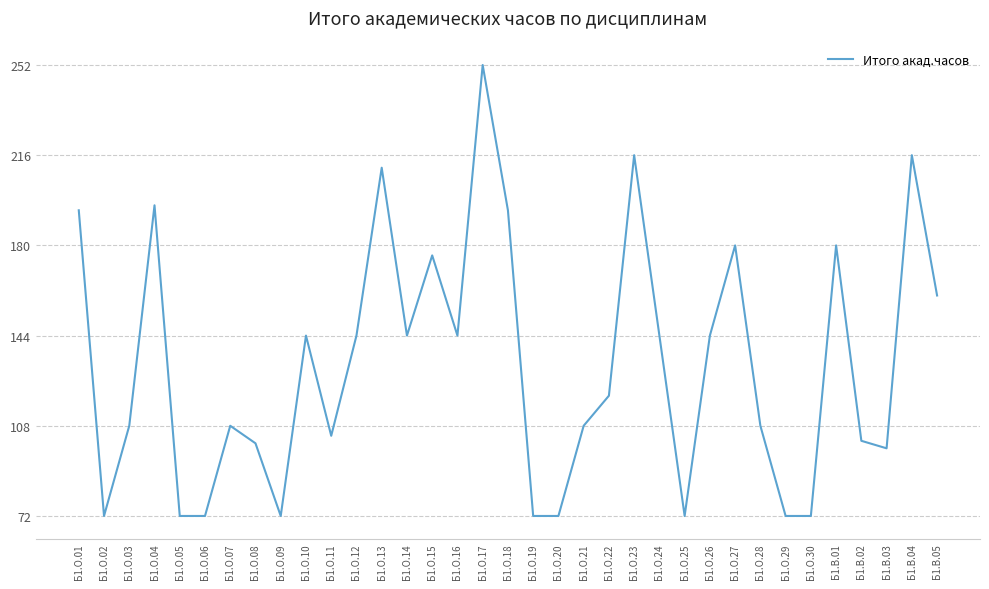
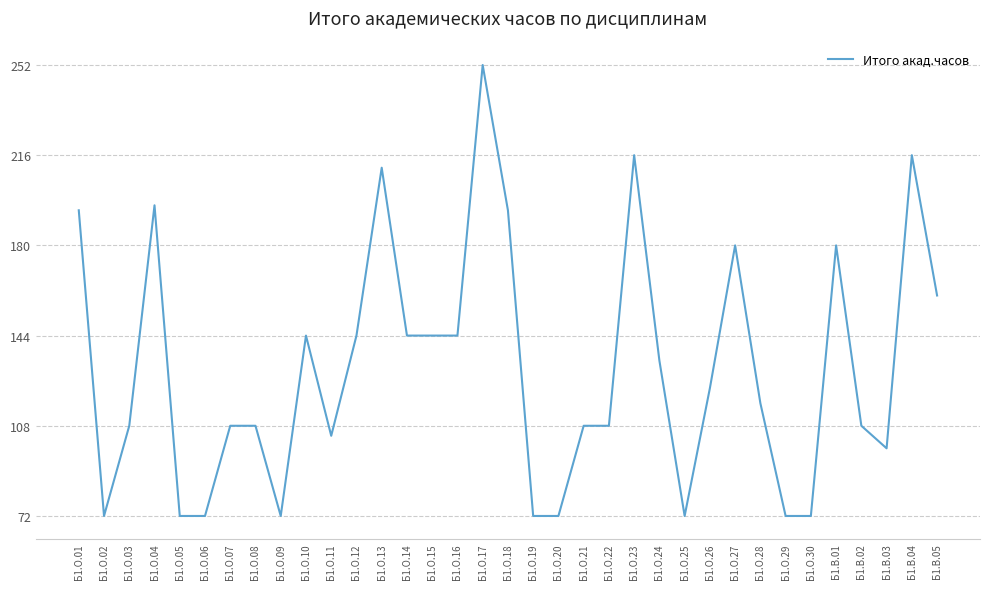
  {
    "Б1.О.01": 194,
    "Б1.О.02": 72,
    "Б1.О.03": 108,
    "Б1.О.04": 196,
    "Б1.О.05": 72,
    "Б1.О.06": 72,
    "Б1.О.07": 108,
-   "Б1.О.08": 101,
+   "Б1.О.08": 108,
    "Б1.О.09": 72,
    "Б1.О.10": 144,
    "Б1.О.11": 104,
    "Б1.О.12": 144,
    "Б1.О.13": 211,
    "Б1.О.14": 144,
-   "Б1.О.15": 176,
+   "Б1.О.15": 144,
    "Б1.О.16": 144,
    "Б1.О.17": 252,
    "Б1.О.18": 194,
    "Б1.О.19": 72,
    "Б1.О.20": 72,
    "Б1.О.21": 108,
-   "Б1.О.22": 120,
+   "Б1.О.22": 108,
    "Б1.О.23": 216,
-   "Б1.О.24": 144,
+   "Б1.О.24": 134,
    "Б1.О.25": 72,
-   "Б1.О.26": 144,
+   "Б1.О.26": 123,
    "Б1.О.27": 180,
-   "Б1.О.28": 108,
+   "Б1.О.28": 117,
    "Б1.О.29": 72,
    "Б1.О.30": 72,
    "Б1.В.01": 180,
-   "Б1.В.02": 102,
+   "Б1.В.02": 108,
    "Б1.В.03": 99,
    "Б1.В.04": 216,
    "Б1.В.05": 160
  }
